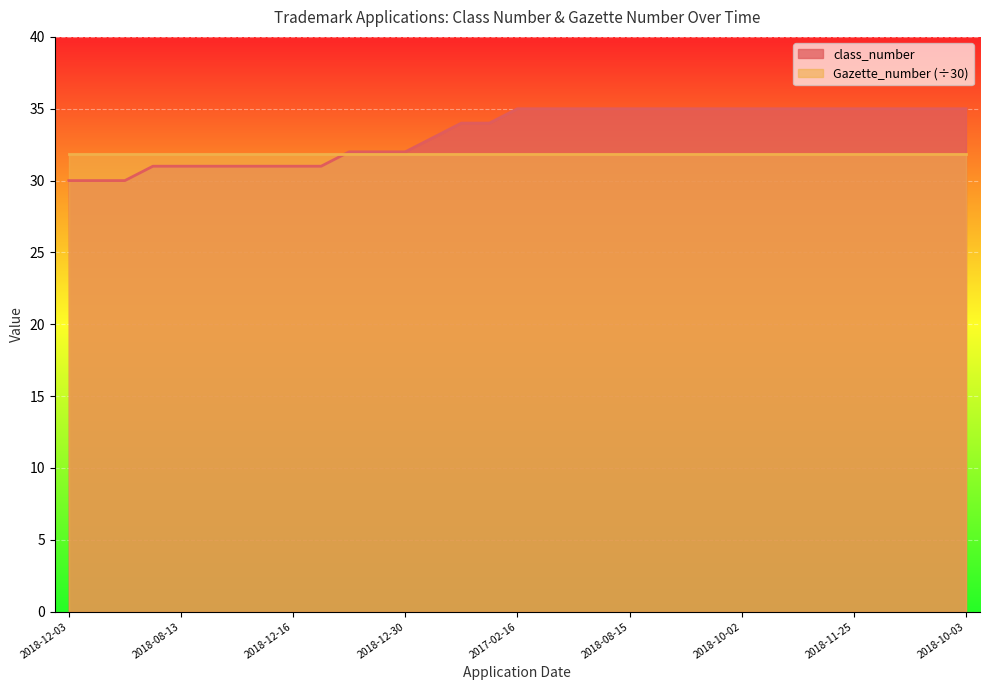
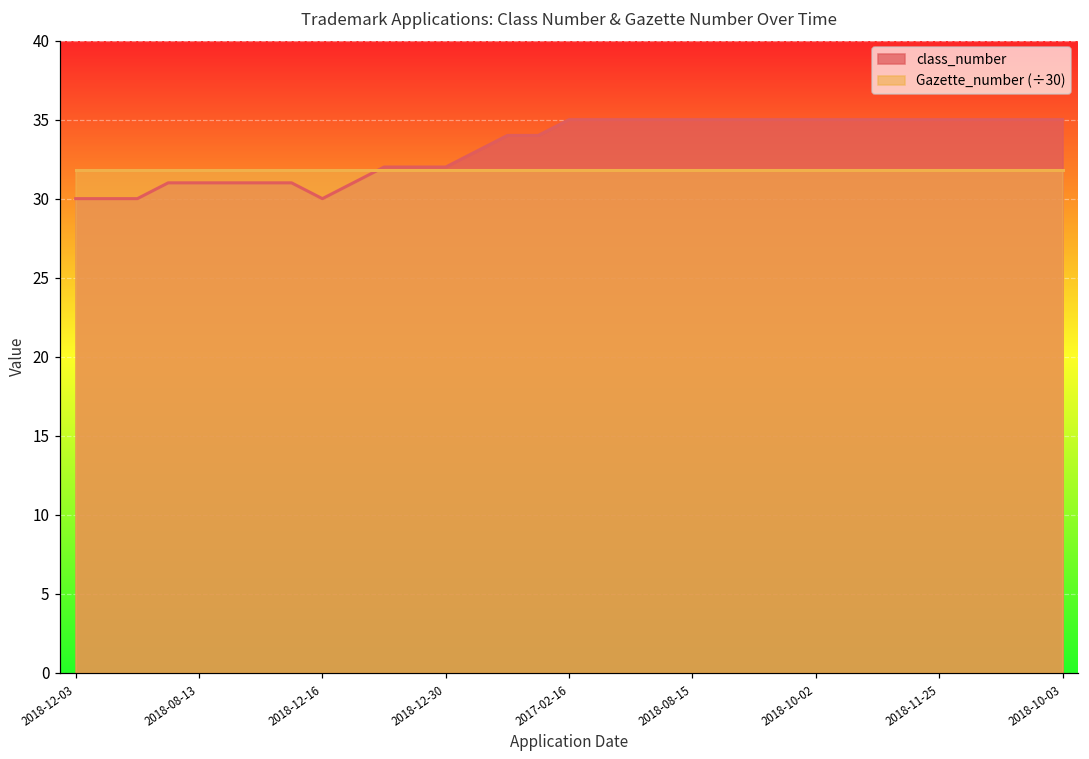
  {
    "class_number": {
-     "2018-12-16": 31,
+     "2018-12-16": 30,
      "2017-02-16": 35,
      "2018-10-02": 35,
      "2018-11-25": 35,
      "2018-10-03": 35
    },
    "Gazette_number (÷30)": {
      "2018-12-16": 32,
      "2017-02-16": 32,
      "2018-10-02": 32,
      "2018-11-25": 32,
      "2018-10-03": 32
    }
  }
